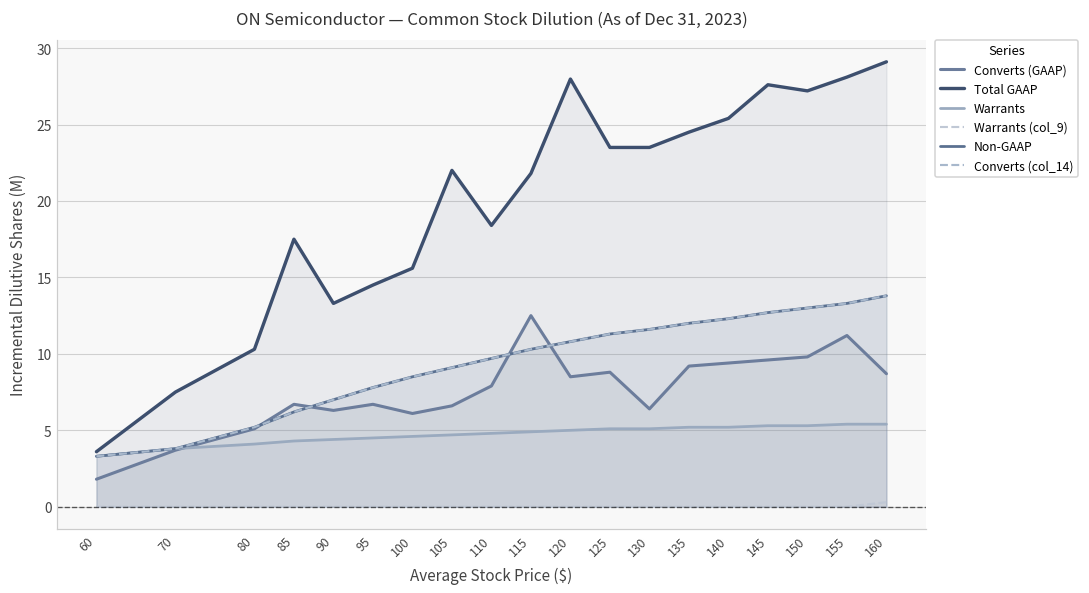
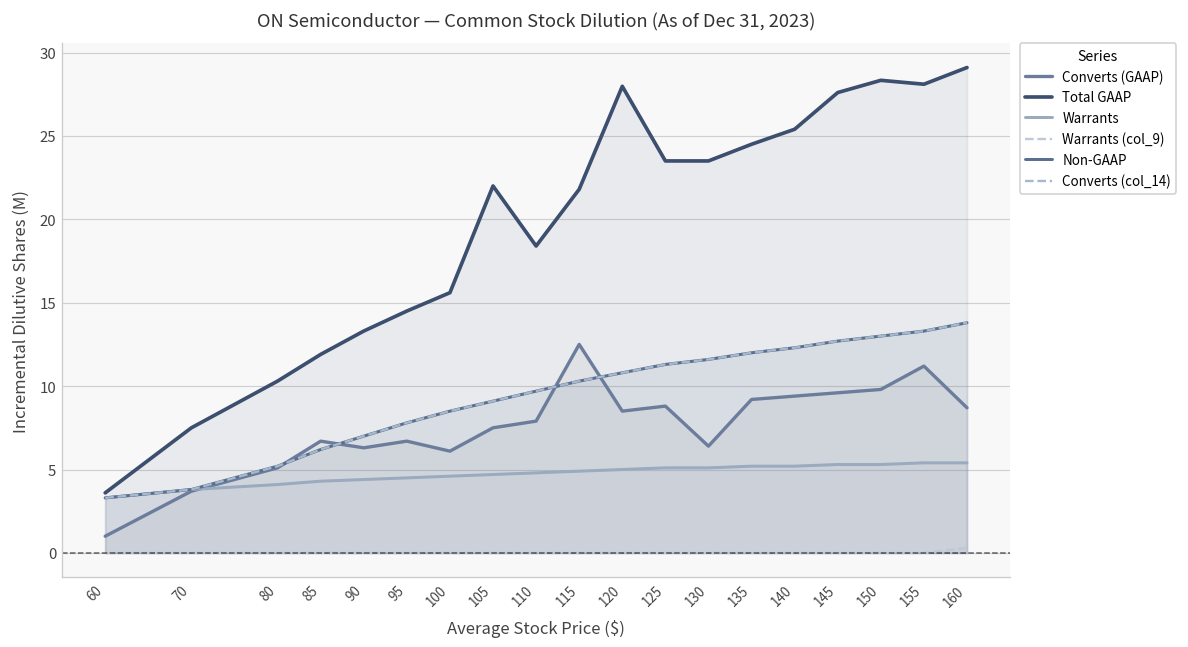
  {
    "Converts (GAAP)": {
-     "60": 1.8,
+     "60": 1.0,
      "85": 6.7,
      "90": 6.3,
      "95": 6.7,
      "100": 6.1,
-     "105": 6.6,
+     "105": 7.5,
      "110": 7.9,
      "115": 12.5,
      "120": 8.5,
      "125": 8.8,
      "130": 6.4,
      "135": 9.2,
      "140": 9.4,
      "145": 9.6,
      "150": 9.8,
      "155": 11.2,
      "160": 8.7
    },
    "Total GAAP": {
      "60": 3.6,
      "70": 7.5,
      "80": 10.3,
-     "85": 17.5,
+     "85": 11.9,
      "90": 13.3,
      "95": 14.5,
      "100": 15.6,
      "105": 22.0,
      "110": 18.4,
      "115": 21.8,
      "120": 28.0,
      "125": 23.5,
      "130": 23.5,
      "135": 24.5,
      "140": 25.4,
      "145": 27.6,
-     "150": 27.2,
+     "150": 28.3,
      "155": 28.1,
      "160": 29.1
    }
  }
